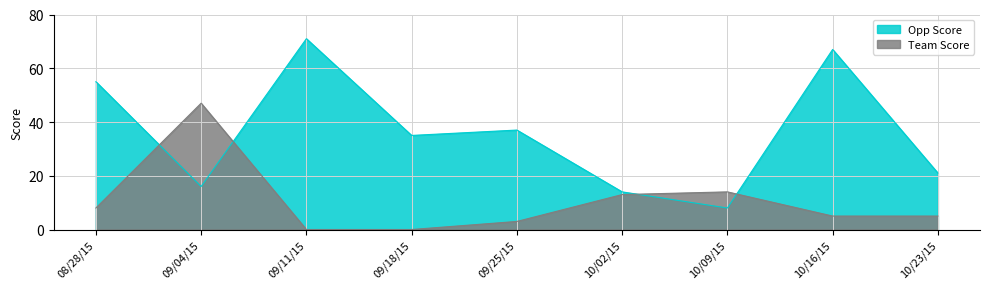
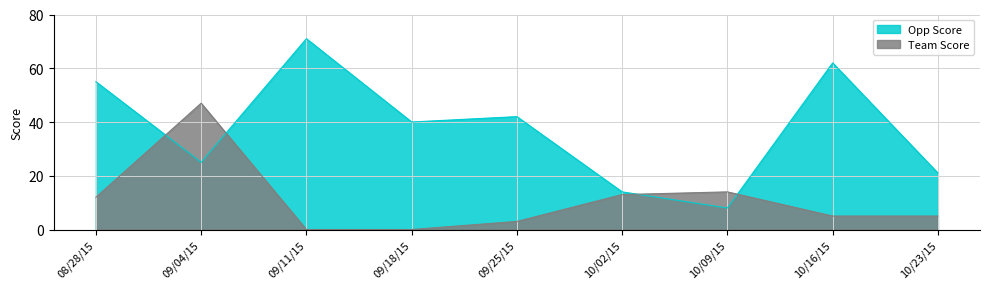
  {
    "Opp Score": {
      "08/28/15": 55,
-     "09/04/15": 16,
+     "09/04/15": 25,
      "09/11/15": 71,
-     "09/18/15": 35,
-     "09/25/15": 37,
+     "09/18/15": 40,
+     "09/25/15": 42,
      "10/02/15": 14,
      "10/09/15": 8,
-     "10/16/15": 67,
+     "10/16/15": 62,
      "10/23/15": 21
    },
    "Team Score": {
-     "08/28/15": 8,
+     "08/28/15": 12,
      "09/04/15": 47,
      "09/11/15": 0,
      "09/18/15": 0,
      "09/25/15": 3,
      "10/02/15": 13,
      "10/09/15": 14,
      "10/16/15": 5,
      "10/23/15": 5
    }
  }
